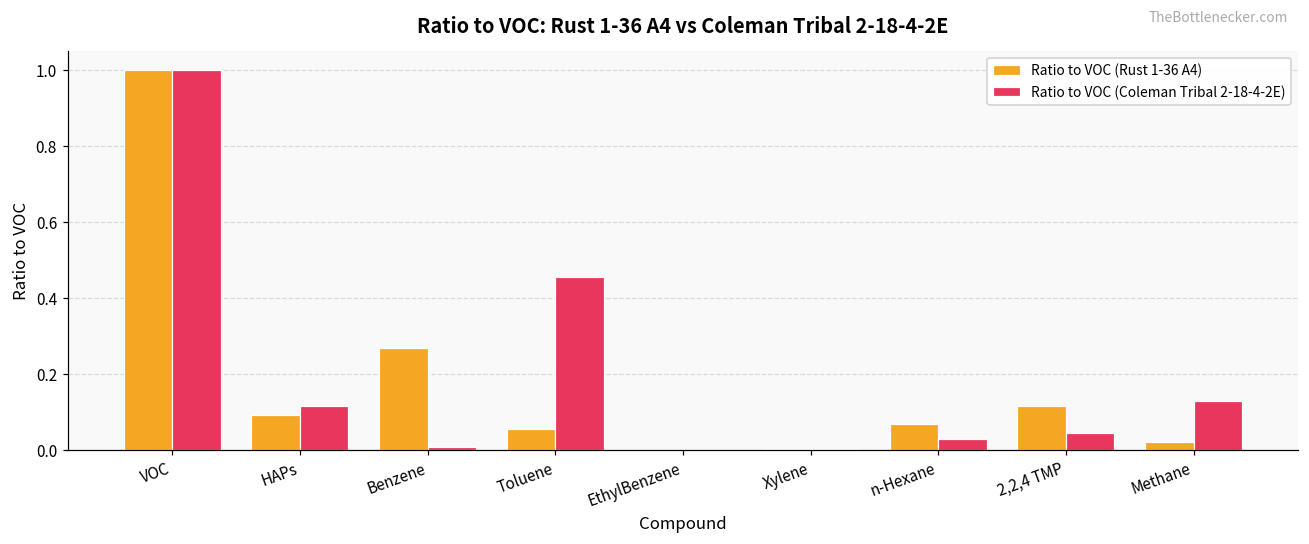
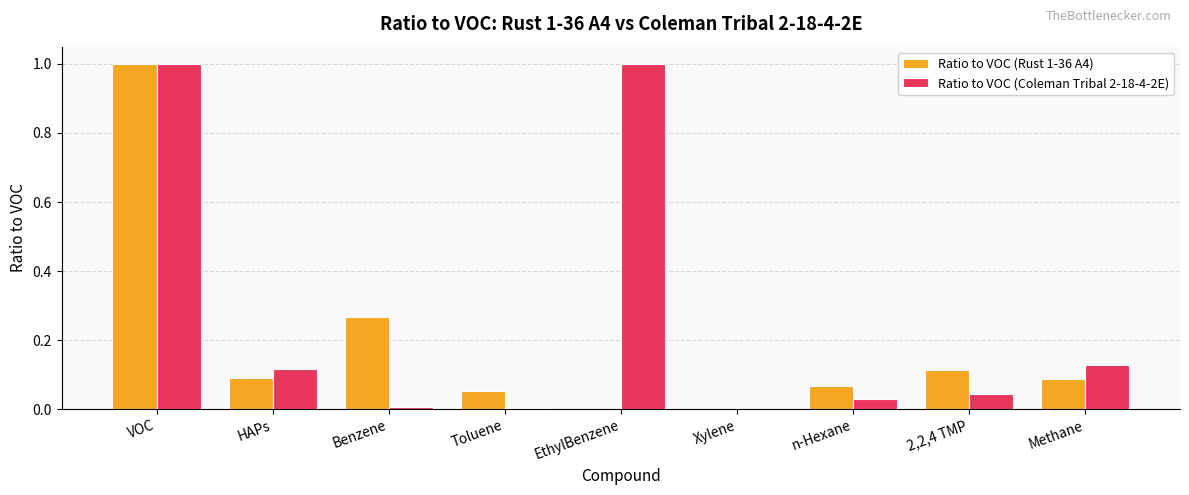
  {
    "Ratio to VOC (Rust 1-36 A4)": {
      "VOC": 1.00,
      "HAPs": 0.09,
      "Benzene": 0.27,
      "Toluene": 0.05,
      "n-Hexane": 0.07,
      "2,2,4 TMP": 0.11,
-     "Methane": 0.02
+     "Methane": 0.09
    },
    "Ratio to VOC (Coleman Tribal 2-18-4-2E)": {
      "VOC": 1.00,
      "HAPs": 0.12,
      "Benzene": 0.01,
-     "Toluene": 0.45,
-     "EthylBenzene": 0,
+     "Toluene": 0.00,
+     "EthylBenzene": 1,
      "n-Hexane": 0.03,
      "2,2,4 TMP": 0.04,
      "Methane": 0.13
    }
  }
